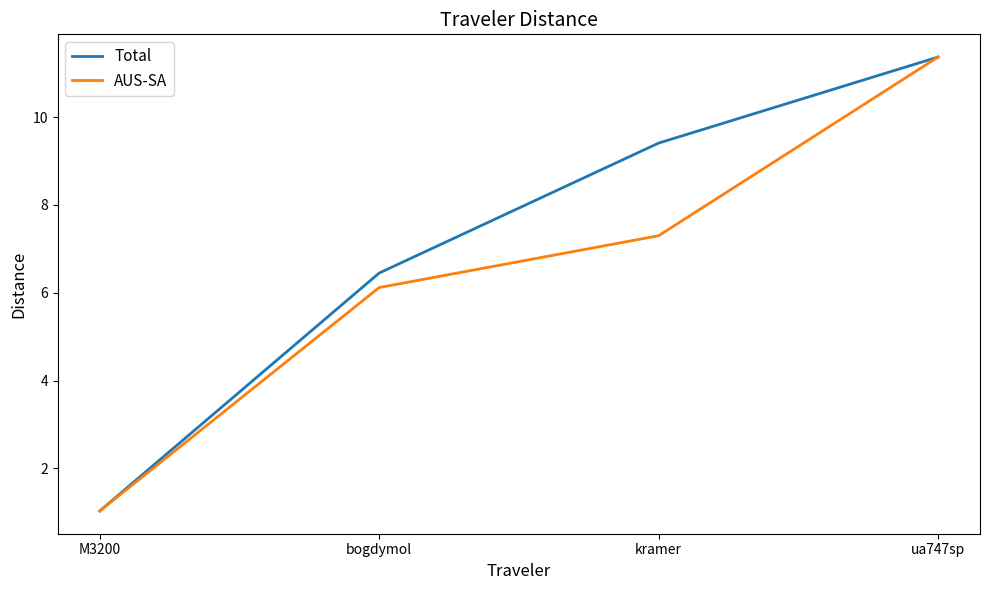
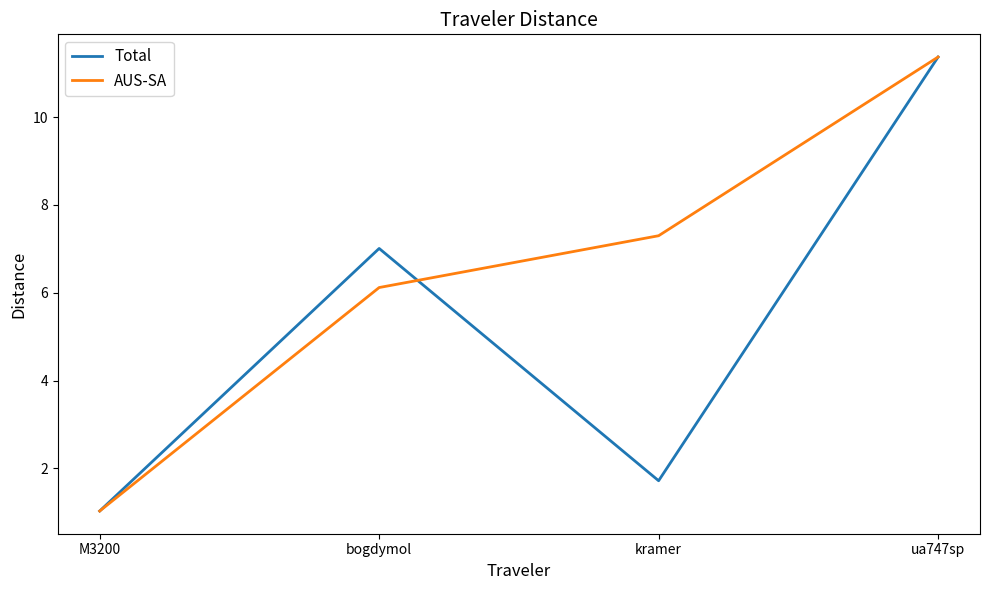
  {
    "Total": {
-     "bogdymol": 6.5,
-     "kramer": 9.4
+     "bogdymol": 7.0,
+     "kramer": 1.7
    },
    "AUS-SA": {
      "bogdymol": 6.1,
      "kramer": 7.3
    }
  }
